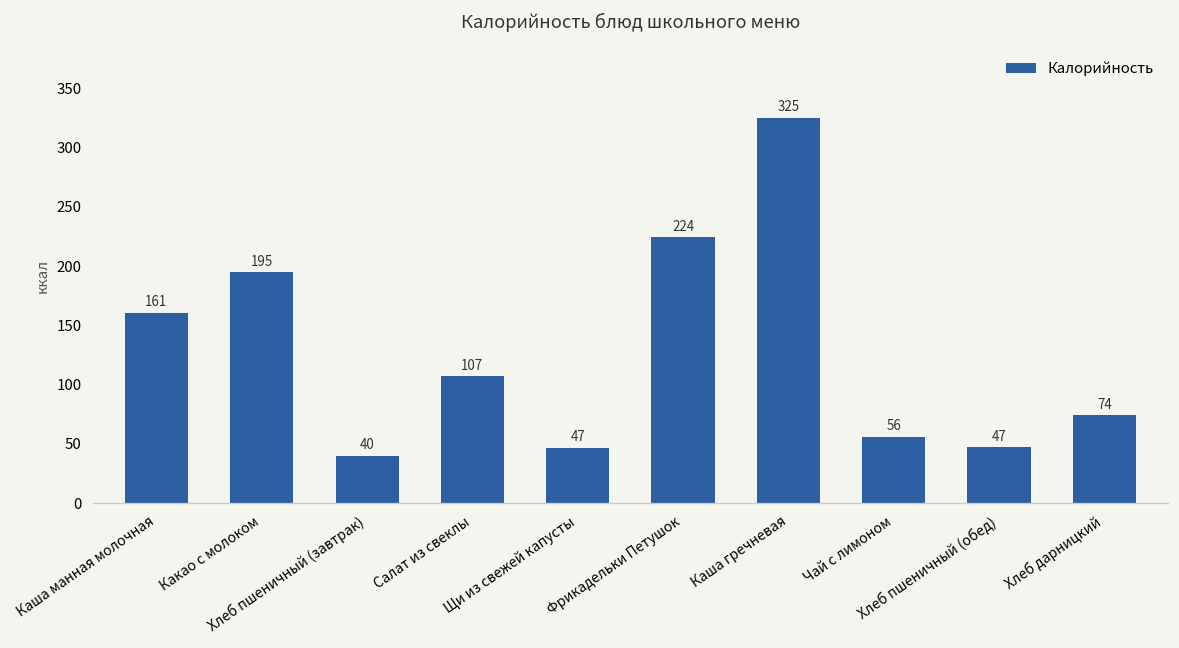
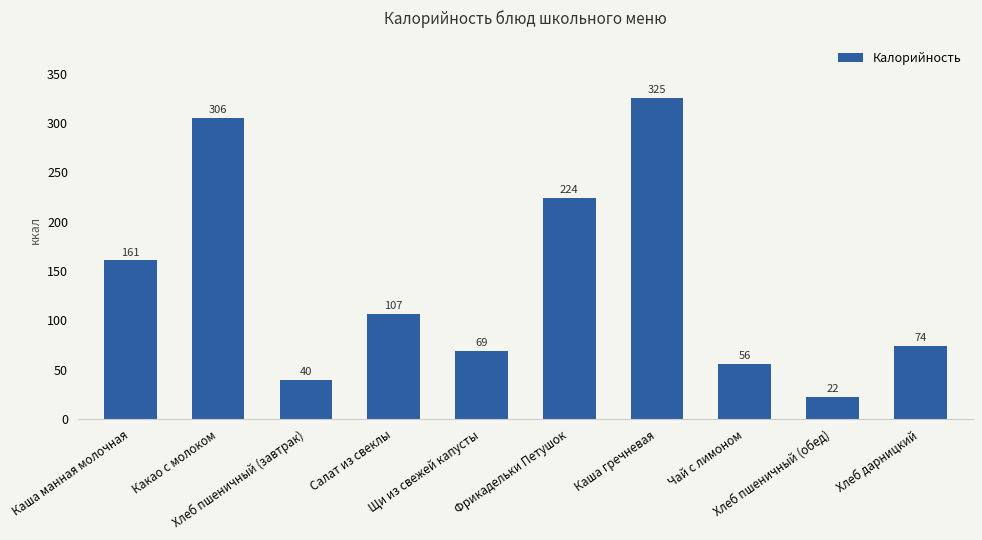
  {
    "Каша манная молочная": 161,
-   "Какао с молоком": 195,
+   "Какао с молоком": 306,
    "Хлеб пшеничный (завтрак)": 40,
    "Салат из свеклы": 107,
-   "Щи из свежей капусты": 47,
+   "Щи из свежей капусты": 69,
    "Фрикадельки Петушок": 224,
    "Каша гречневая": 325,
    "Чай с лимоном": 56,
-   "Хлеб пшеничный (обед)": 47,
+   "Хлеб пшеничный (обед)": 22,
    "Хлеб дарницкий": 74
  }
